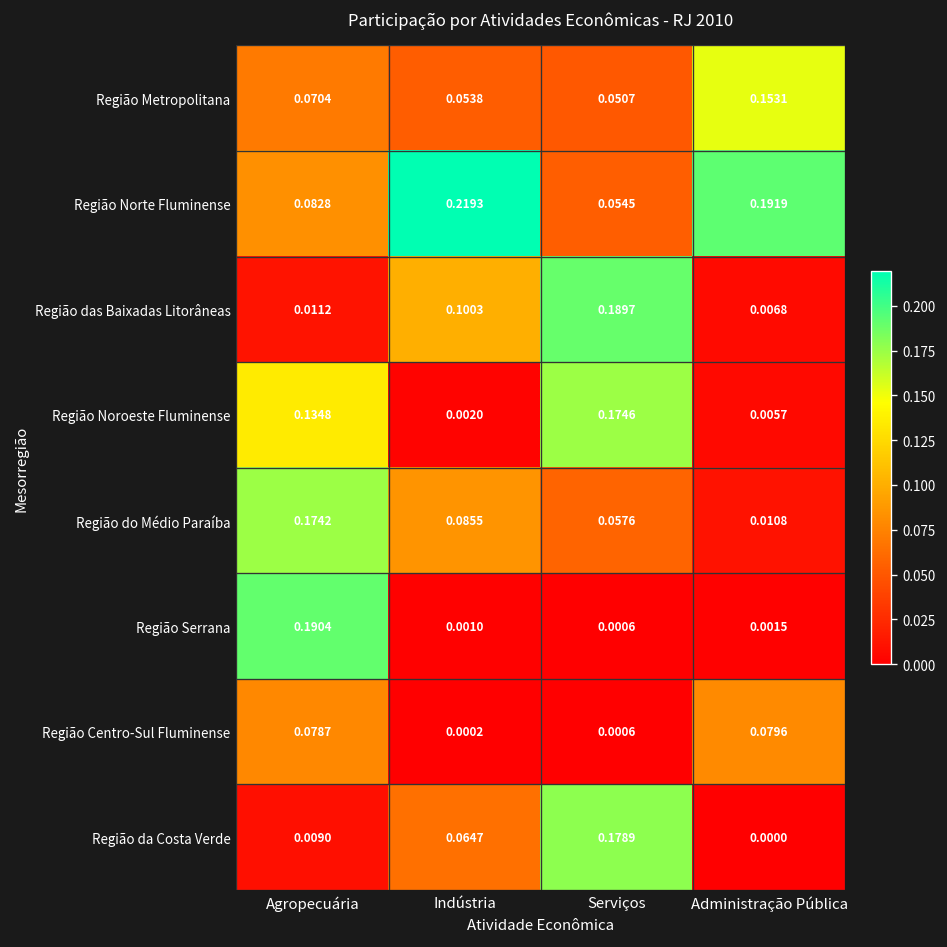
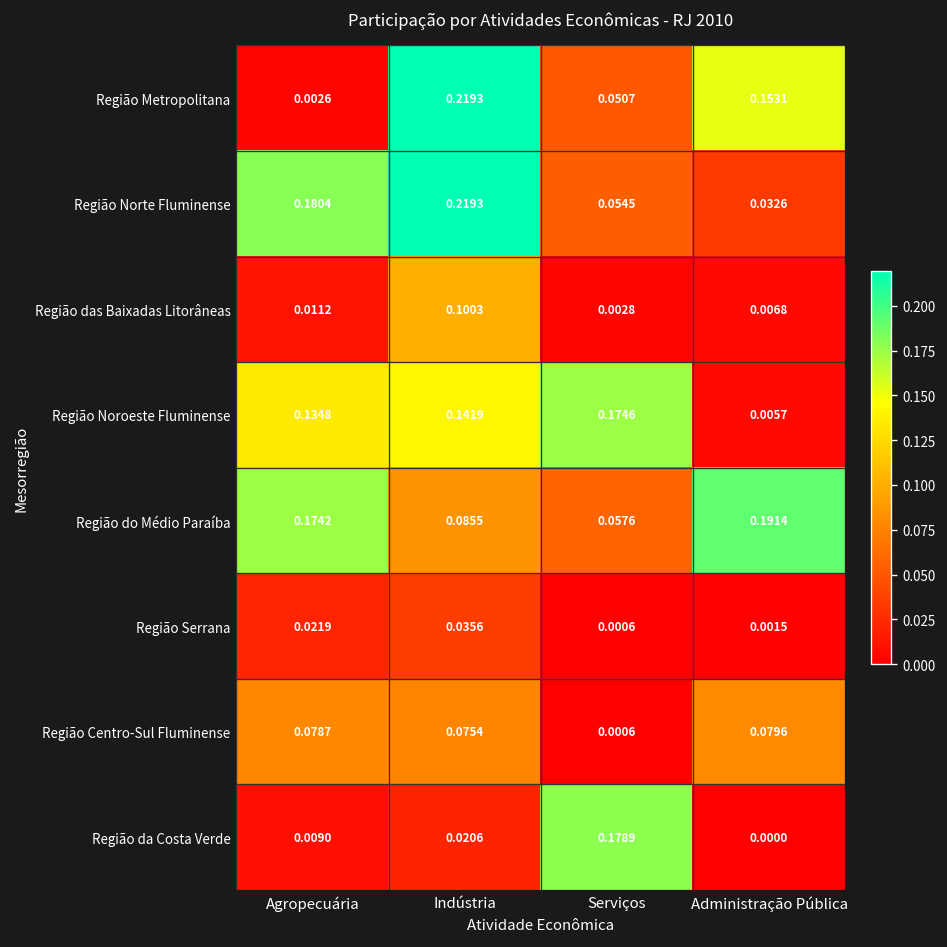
  {
    "Região Metropolitana": {
-     "Agropecuária": 0.0704,
-     "Indústria": 0.0538,
+     "Agropecuária": 0.0026,
+     "Indústria": 0.2193,
      "Serviços": 0.0507,
      "Administração Pública": 0.1531
    },
    "Região Norte Fluminense": {
-     "Agropecuária": 0.0828,
+     "Agropecuária": 0.1804,
      "Indústria": 0.2193,
      "Serviços": 0.0545,
-     "Administração Pública": 0.1919
+     "Administração Pública": 0.0326
    },
    "Região das Baixadas Litorâneas": {
      "Agropecuária": 0.0112,
      "Indústria": 0.1003,
-     "Serviços": 0.1897,
+     "Serviços": 0.0028,
      "Administração Pública": 0.0068
    },
    "Região Noroeste Fluminense": {
      "Agropecuária": 0.1348,
-     "Indústria": 0.0020,
+     "Indústria": 0.1419,
      "Serviços": 0.1746,
      "Administração Pública": 0.0057
    },
    "Região do Médio Paraíba": {
      "Agropecuária": 0.1742,
      "Indústria": 0.0855,
      "Serviços": 0.0576,
-     "Administração Pública": 0.0108
+     "Administração Pública": 0.1914
    },
    "Região Serrana": {
-     "Agropecuária": 0.1904,
-     "Indústria": 0.0010,
+     "Agropecuária": 0.0219,
+     "Indústria": 0.0356,
      "Serviços": 0.0006,
      "Administração Pública": 0.0015
    },
    "Região Centro-Sul Fluminense": {
      "Agropecuária": 0.0787,
-     "Indústria": 0.0002,
+     "Indústria": 0.0754,
      "Serviços": 0.0006,
      "Administração Pública": 0.0796
    },
    "Região da Costa Verde": {
      "Agropecuária": 0.0090,
-     "Indústria": 0.0647,
+     "Indústria": 0.0206,
      "Serviços": 0.1789,
      "Administração Pública": 0.0000
    }
  }
